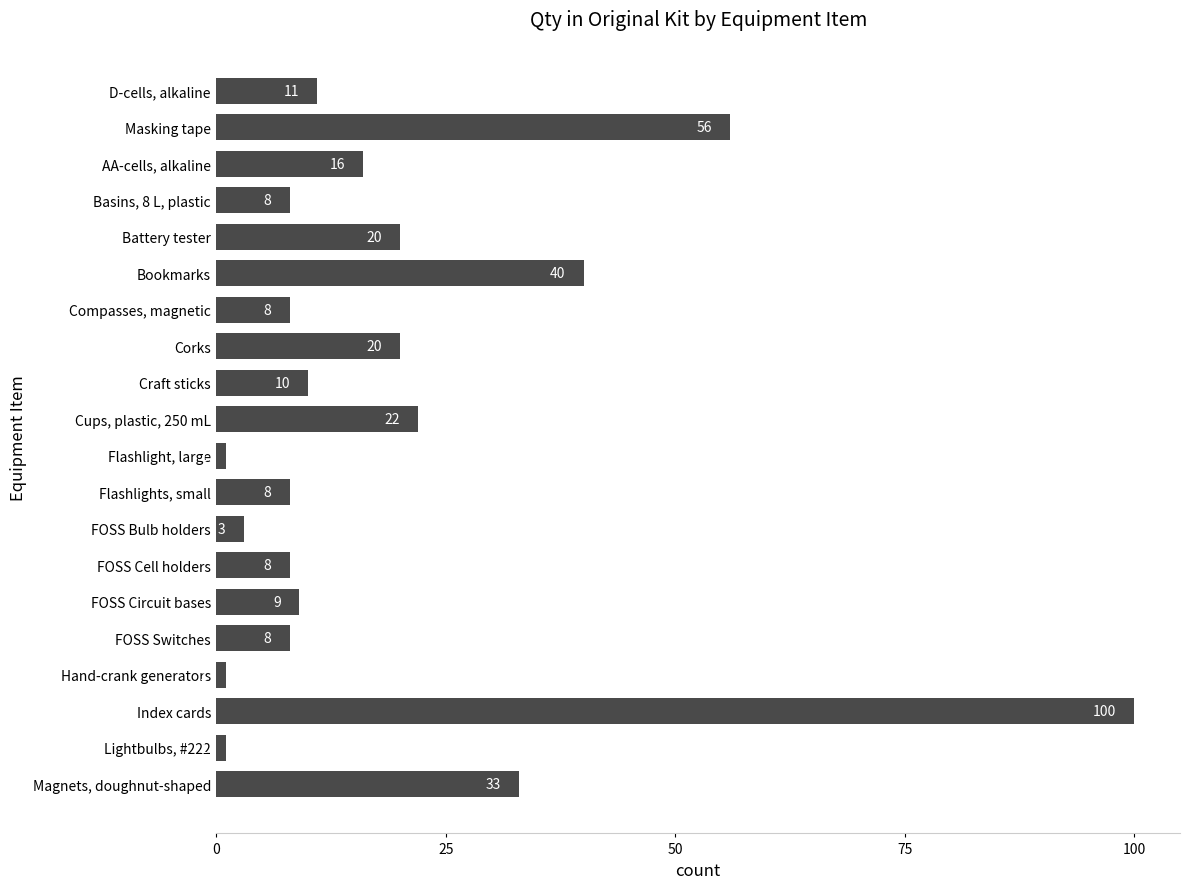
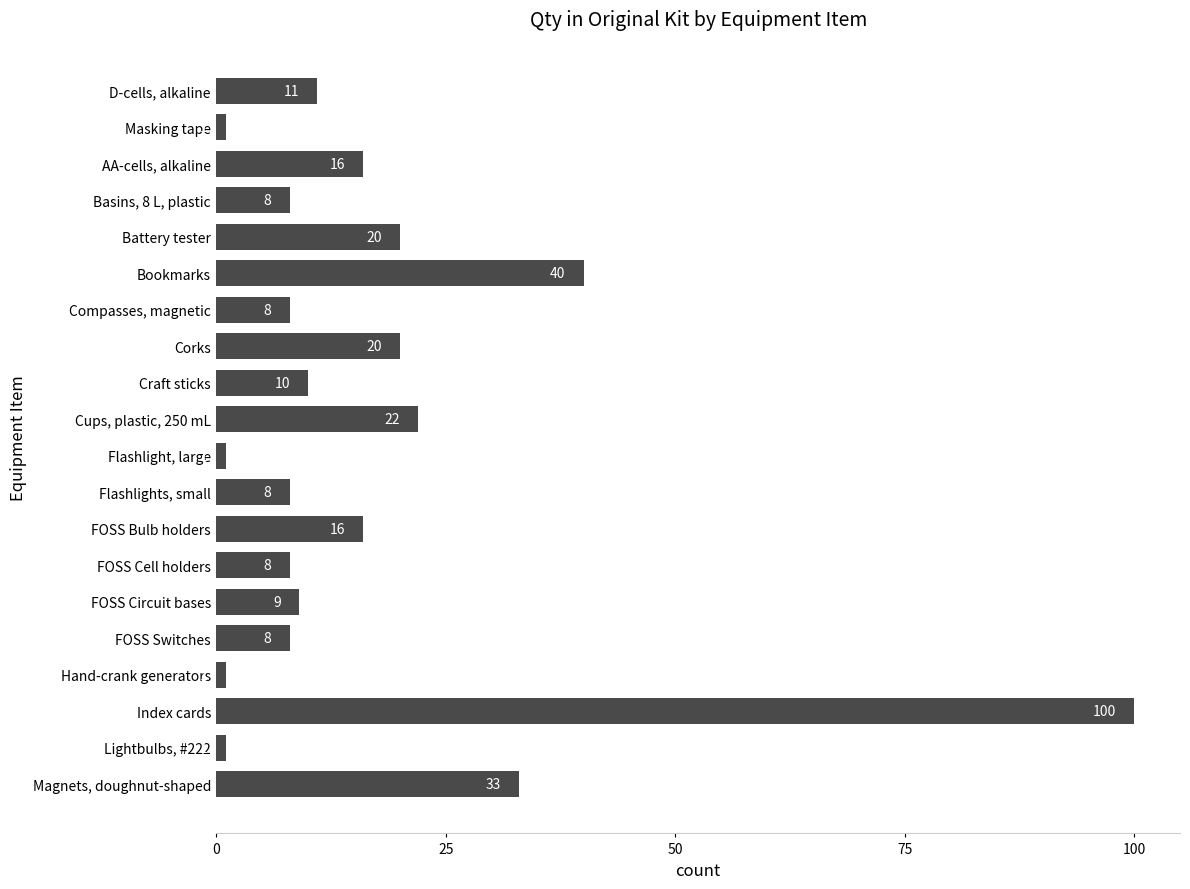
  {
    "D-cells, alkaline": 11,
-   "Masking tape": 56,
+   "Masking tape": 1,
    "AA-cells, alkaline": 16,
    "Basins, 8 L, plastic": 8,
    "Battery tester": 20,
    "Bookmarks": 40,
    "Compasses, magnetic": 8,
    "Corks": 20,
    "Craft sticks": 10,
    "Cups, plastic, 250 mL": 22,
    "Flashlights, small": 8,
-   "FOSS Bulb holders": 3,
+   "FOSS Bulb holders": 16,
    "FOSS Cell holders": 8,
    "FOSS Circuit bases": 9,
    "FOSS Switches": 8,
    "Index cards": 100,
    "Magnets, doughnut-shaped": 33
  }
